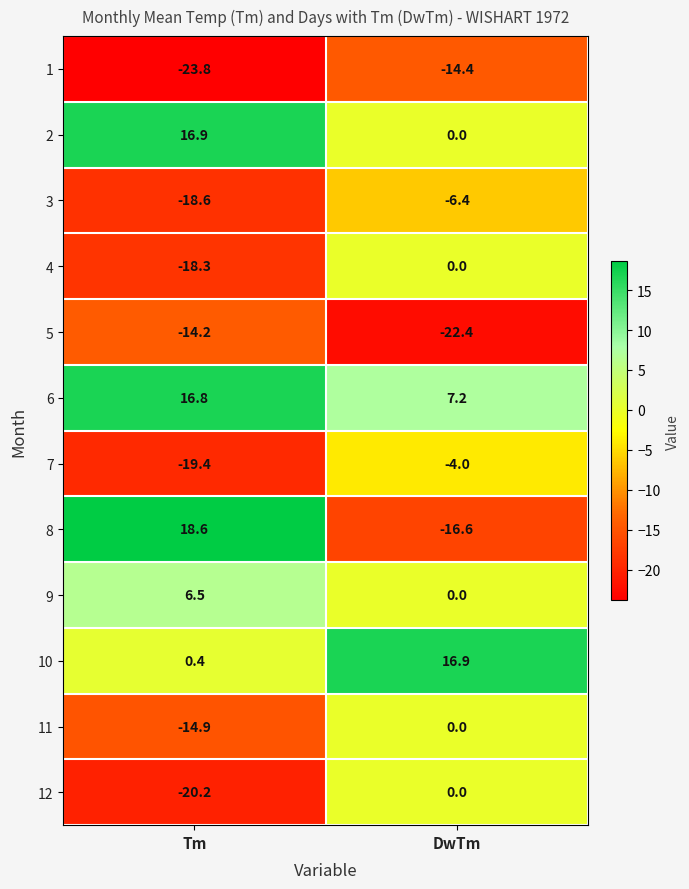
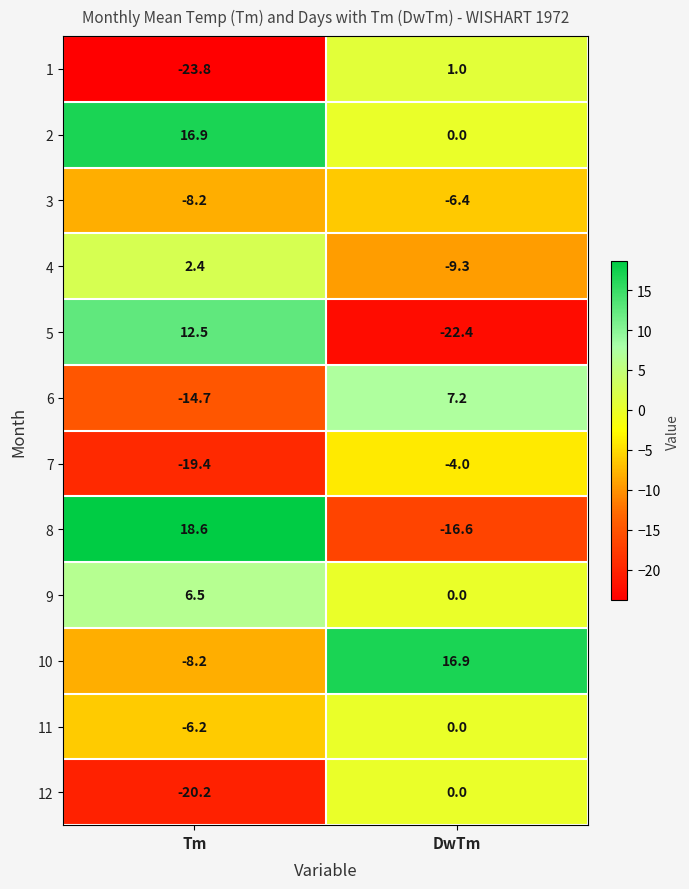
  {
    "1": {
      "Tm": -23.8,
-     "DwTm": -14.4
+     "DwTm": 1.0
    },
    "2": {
      "Tm": 16.9,
      "DwTm": 0.0
    },
    "3": {
-     "Tm": -18.6,
+     "Tm": -8.2,
      "DwTm": -6.4
    },
    "4": {
-     "Tm": -18.3,
-     "DwTm": 0.0
+     "Tm": 2.4,
+     "DwTm": -9.3
    },
    "5": {
-     "Tm": -14.2,
+     "Tm": 12.5,
      "DwTm": -22.4
    },
    "6": {
-     "Tm": 16.8,
+     "Tm": -14.7,
      "DwTm": 7.2
    },
    "7": {
      "Tm": -19.4,
      "DwTm": -4.0
    },
    "8": {
      "Tm": 18.6,
      "DwTm": -16.6
    },
    "9": {
      "Tm": 6.5,
      "DwTm": 0.0
    },
    "10": {
-     "Tm": 0.4,
+     "Tm": -8.2,
      "DwTm": 16.9
    },
    "11": {
-     "Tm": -14.9,
+     "Tm": -6.2,
      "DwTm": 0.0
    },
    "12": {
      "Tm": -20.2,
      "DwTm": 0.0
    }
  }
